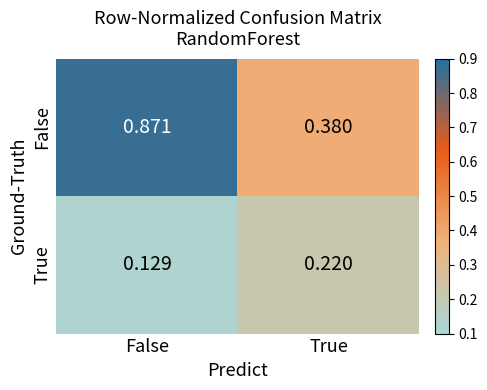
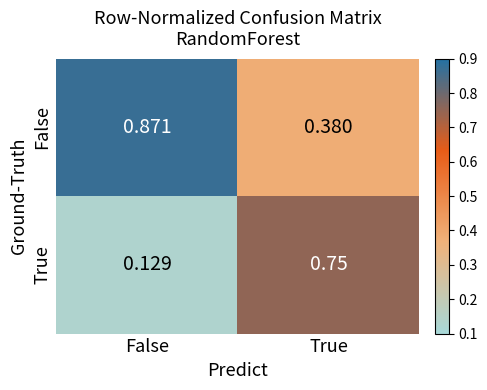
  {
    "False": {
      "False": 0.871,
      "True": 0.380
    },
    "True": {
      "False": 0.129,
-     "True": 0.220
+     "True": 0.75
    }
  }
